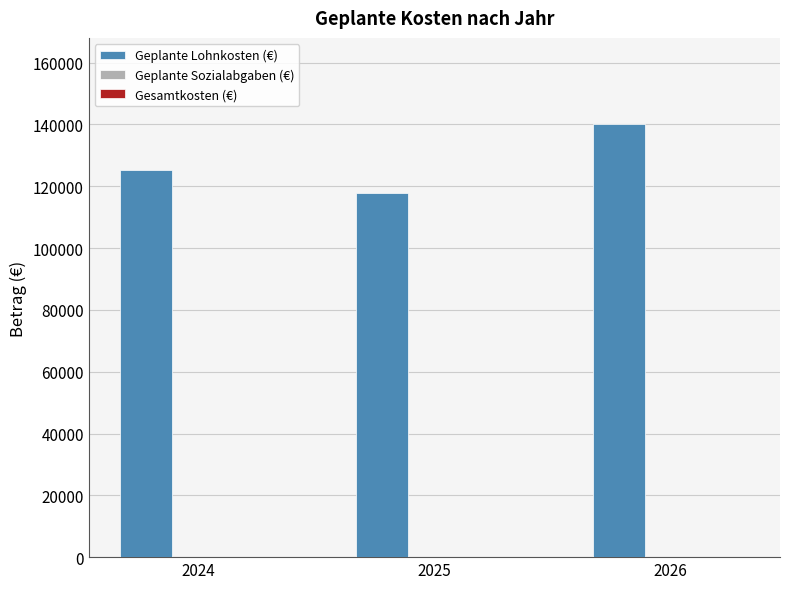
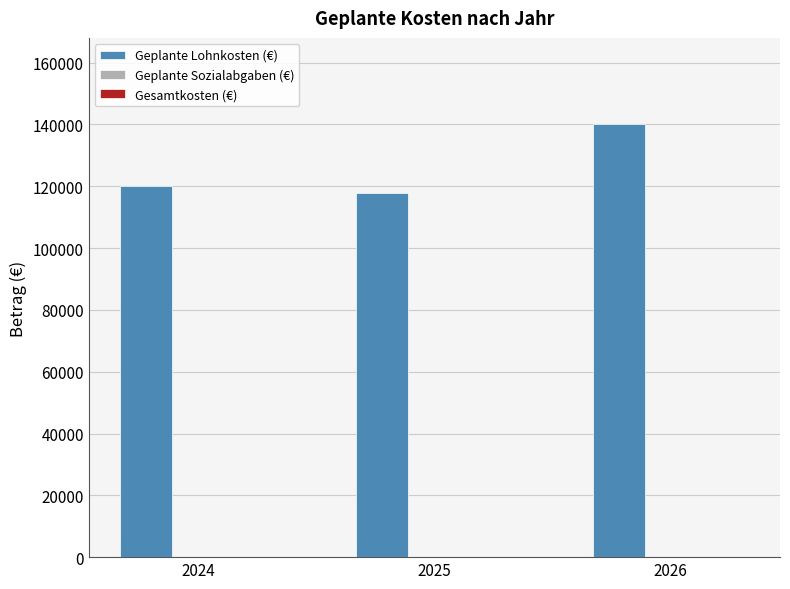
  {
    "Geplante Lohnkosten (€)": {
-     "2024": 125000,
+     "2024": 120000,
      "2025": 118000,
      "2026": 140000
    },
    "Geplante Sozialabgaben (€)": {
      "2024": 0,
      "2025": 0,
      "2026": 0
    },
    "Gesamtkosten (€)": {
      "2024": 0,
      "2025": 0,
      "2026": 0
    }
  }
